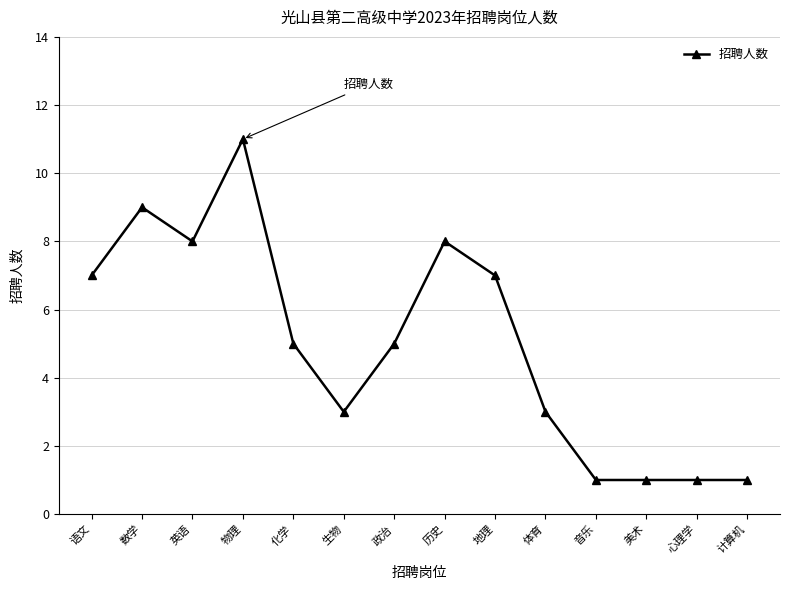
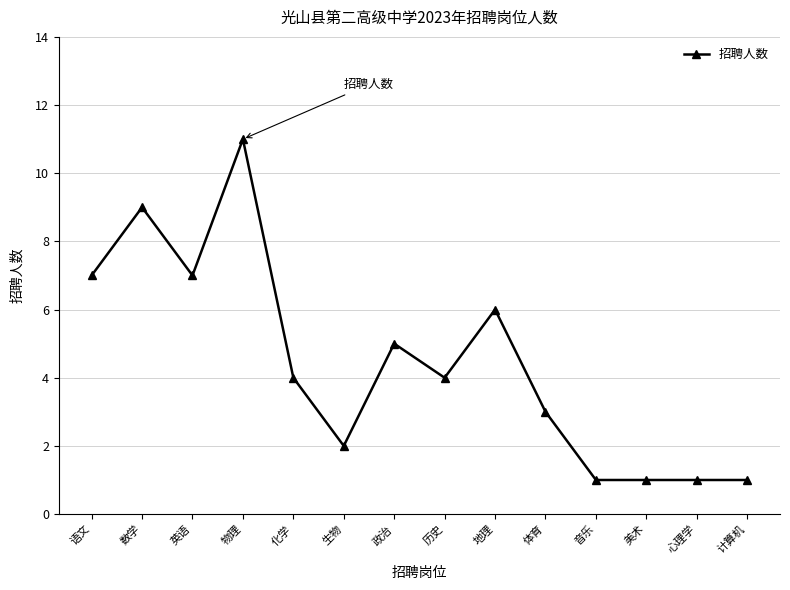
  {
    "语文": 7,
    "数学": 9,
-   "英语": 8,
+   "英语": 7,
    "物理": 11,
-   "化学": 5,
-   "生物": 3,
+   "化学": 4,
+   "生物": 2,
    "政治": 5,
-   "历史": 8,
-   "地理": 7,
+   "历史": 4,
+   "地理": 6,
    "体育": 3,
    "音乐": 1,
    "美术": 1,
    "心理学": 1,
    "计算机": 1
  }
